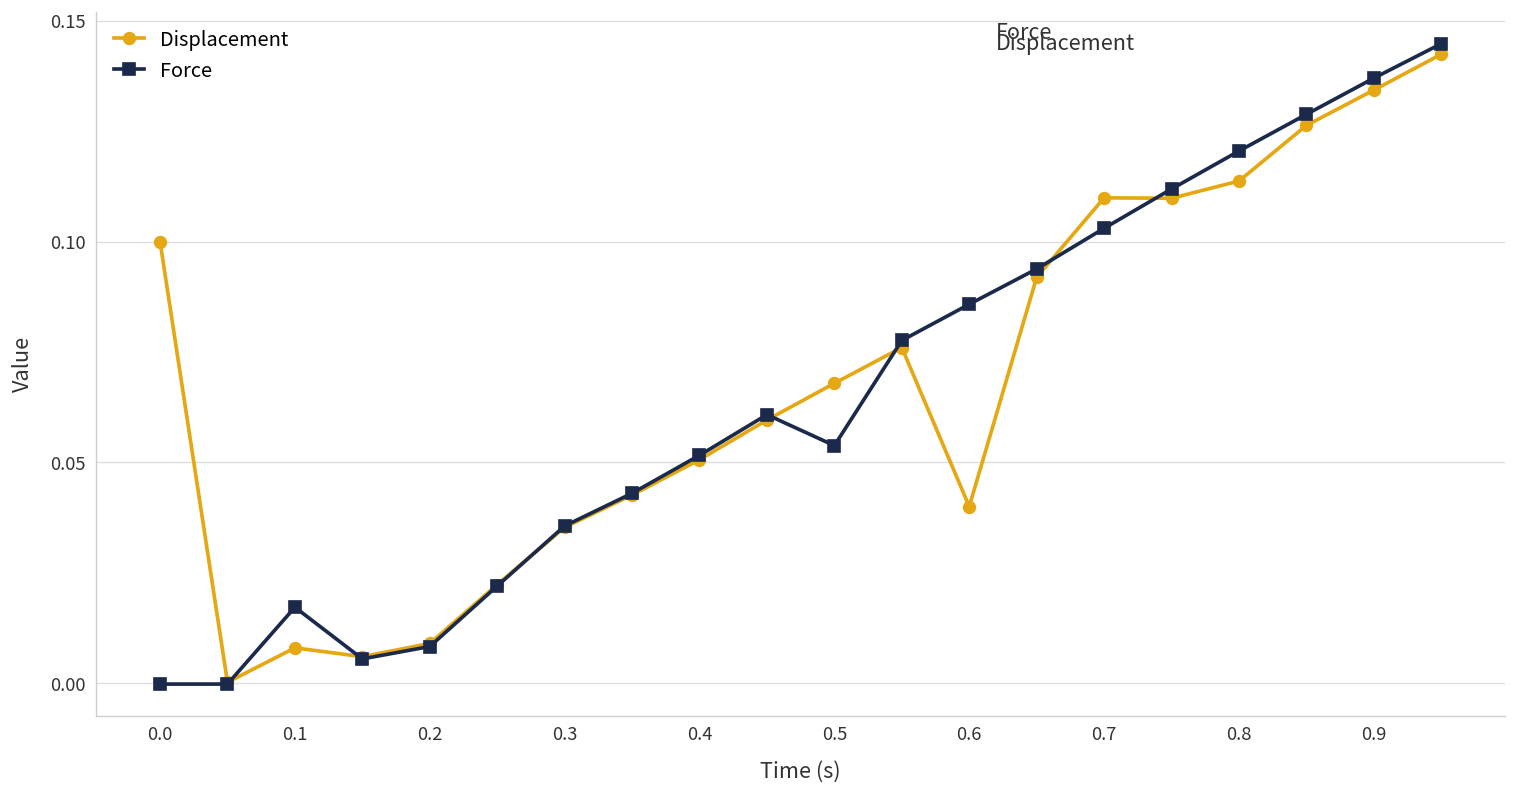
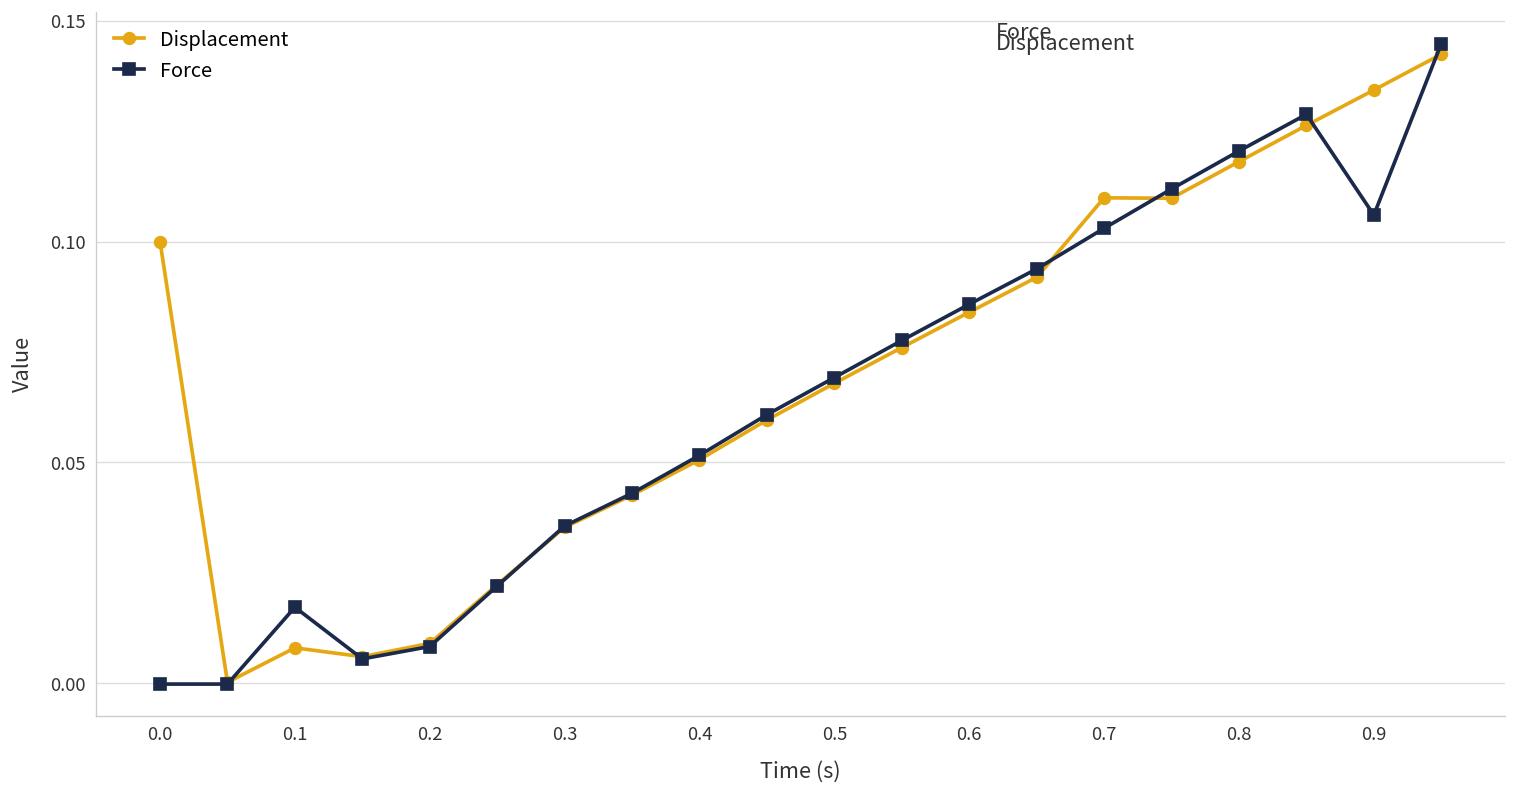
  {
    "Displacement": {
      "0.0": 0.100,
      "0.1": 0.008,
      "0.2": 0.009,
      "0.4": 0.051,
      "0.5": 0.068,
-     "0.6": 0.040,
+     "0.6": 0.084,
      "0.7": 0.110,
-     "0.8": 0.114,
+     "0.8": 0.118,
      "0.9": 0.134
    },
    "Force": {
      "0.0": 0.000,
      "0.1": 0.017,
      "0.2": 0.008,
      "0.4": 0.052,
-     "0.5": 0.054,
+     "0.5": 0.069,
      "0.6": 0.086,
      "0.7": 0.103,
      "0.8": 0.121,
-     "0.9": 0.137
+     "0.9": 0.106
    }
  }
